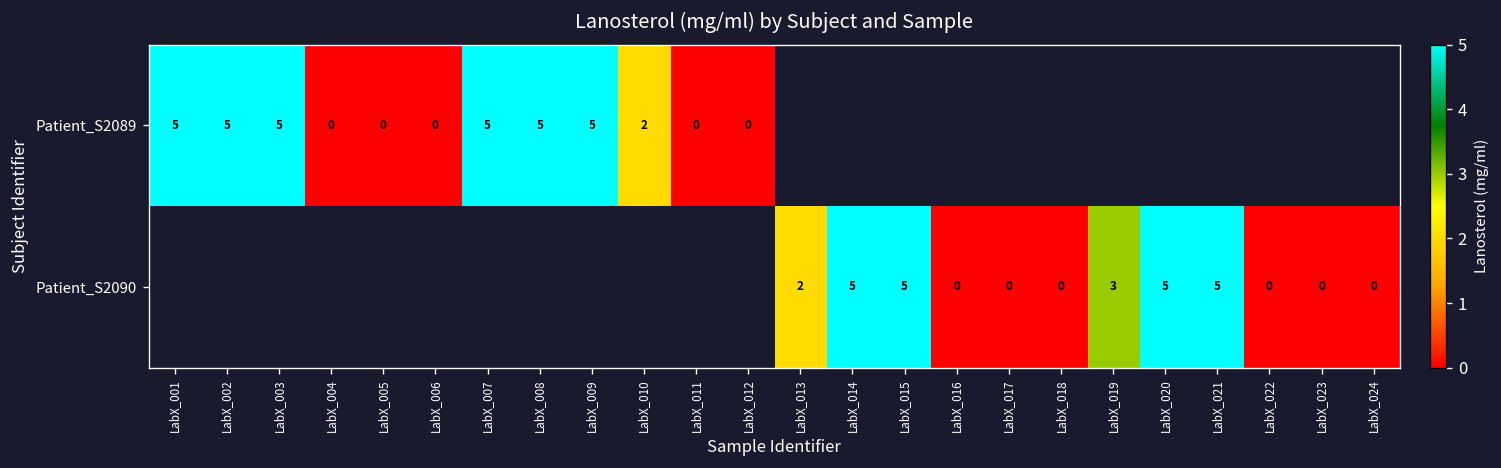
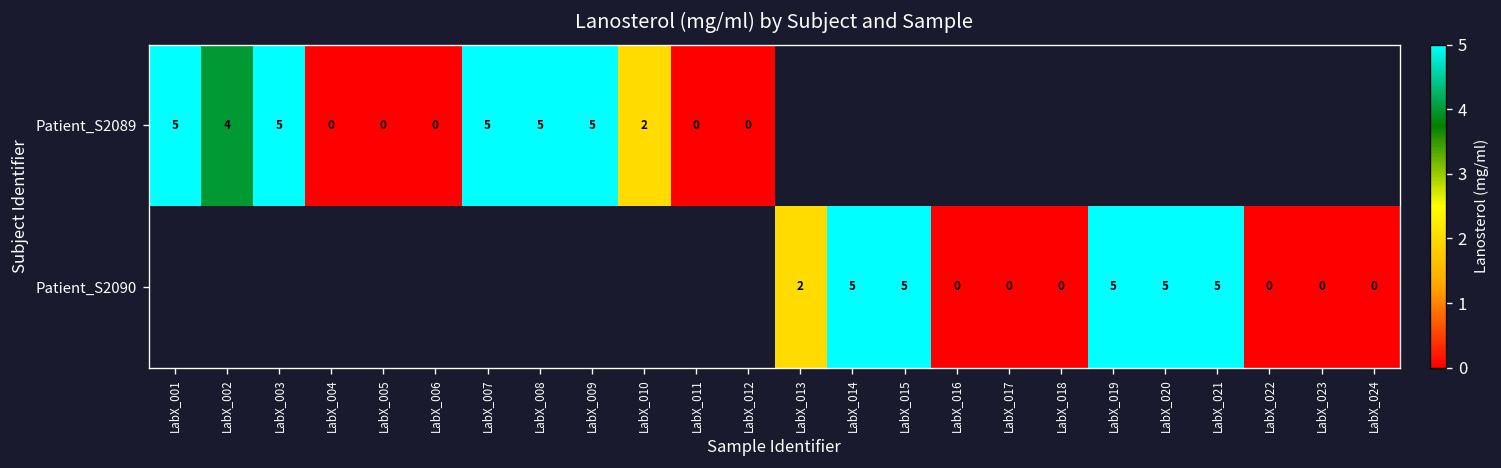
  {
    "Patient_S2089": {
      "LabX_001": 5,
-     "LabX_002": 5,
+     "LabX_002": 4,
      "LabX_003": 5,
      "LabX_004": 0,
      "LabX_005": 0,
      "LabX_006": 0,
      "LabX_007": 5,
      "LabX_008": 5,
      "LabX_009": 5,
      "LabX_010": 2,
      "LabX_011": 0,
      "LabX_012": 0
    },
    "Patient_S2090": {
      "LabX_013": 2,
      "LabX_014": 5,
      "LabX_015": 5,
      "LabX_016": 0,
      "LabX_017": 0,
      "LabX_018": 0,
-     "LabX_019": 3,
+     "LabX_019": 5,
      "LabX_020": 5,
      "LabX_021": 5,
      "LabX_022": 0,
      "LabX_023": 0,
      "LabX_024": 0
    }
  }
